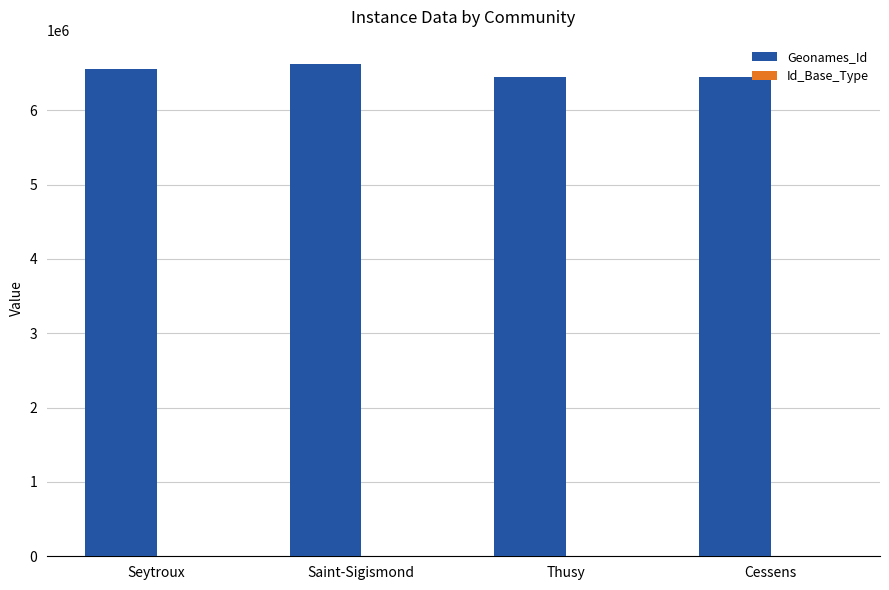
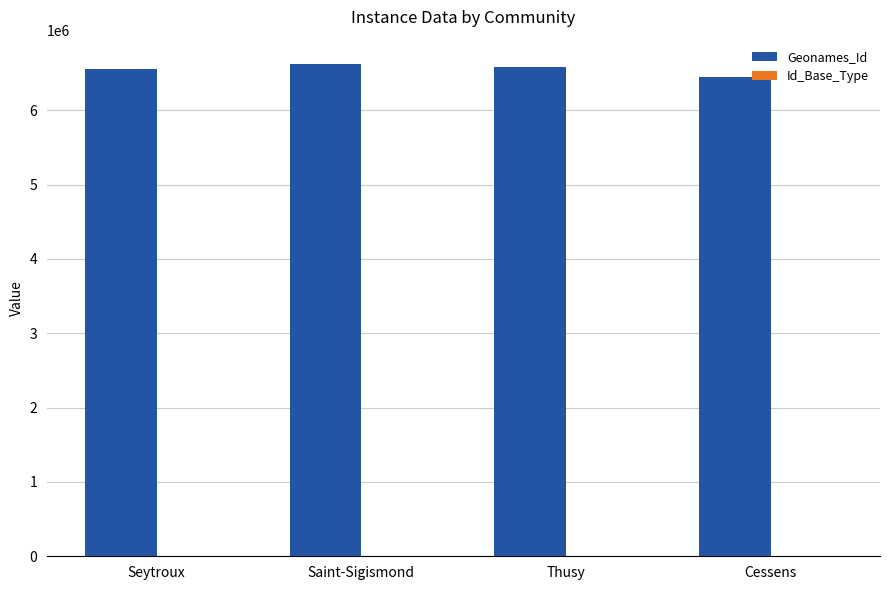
  {
    "Geonames_Id": {
      "Seytroux": 6600000,
      "Saint-Sigismond": 6600000,
-     "Thusy": 6400000,
+     "Thusy": 6600000,
      "Cessens": 6500000
    }
  }
